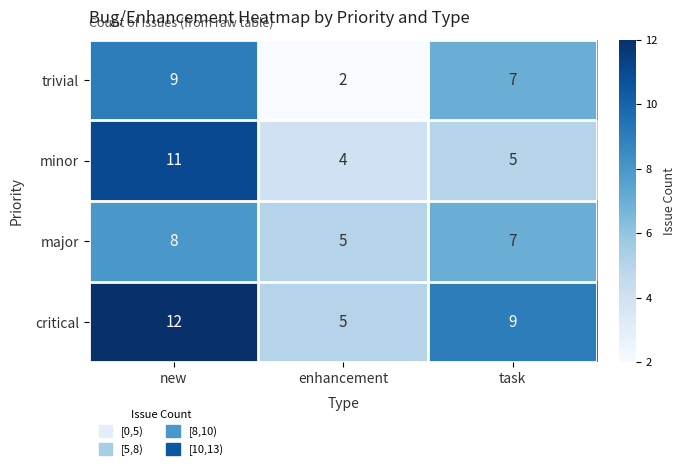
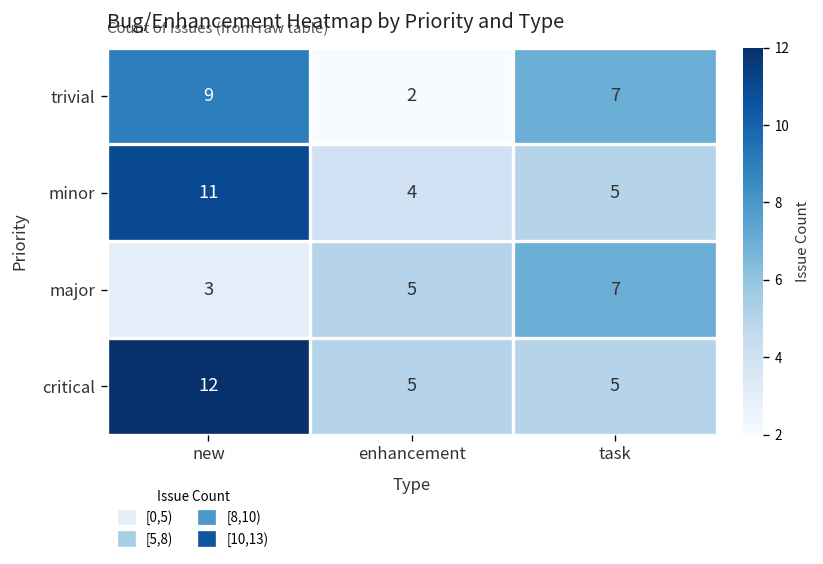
  {
    "trivial": {
      "new": 9,
      "enhancement": 2,
      "task": 7
    },
    "minor": {
      "new": 11,
      "enhancement": 4,
      "task": 5
    },
    "major": {
-     "new": 8,
+     "new": 3,
      "enhancement": 5,
      "task": 7
    },
    "critical": {
      "new": 12,
      "enhancement": 5,
-     "task": 9
+     "task": 5
    }
  }
